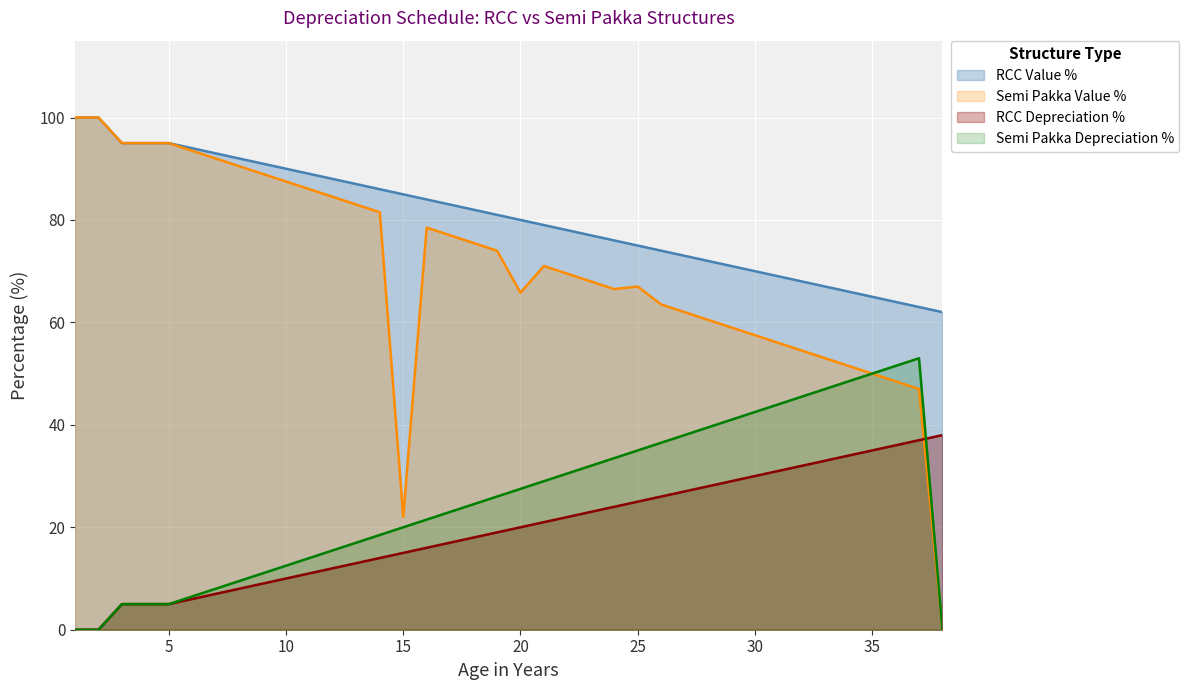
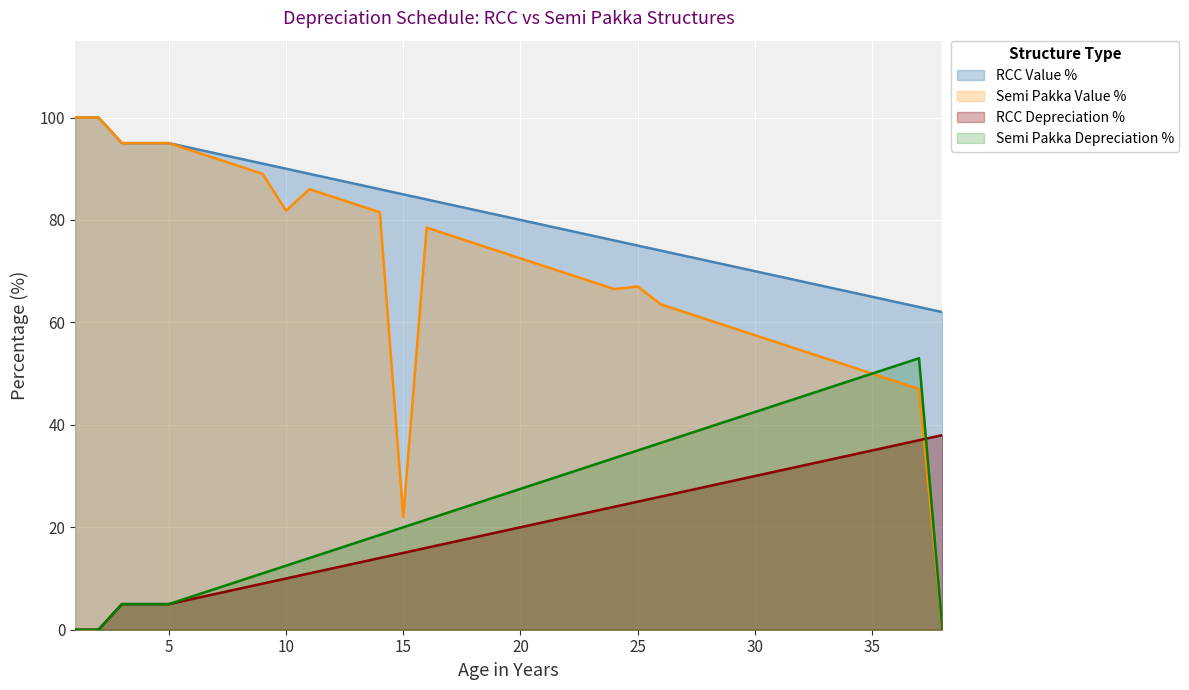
  {
    "Semi Pakka Value %": {
-     "10": 88,
+     "10": 82,
      "15": 22,
-     "20": 66,
+     "20": 73,
      "25": 67,
      "30": 58
    },
    "RCC Depreciation %": {
      "10": 10,
      "15": 15,
      "20": 20,
      "25": 25,
      "30": 30,
      "35": 35
    }
  }
